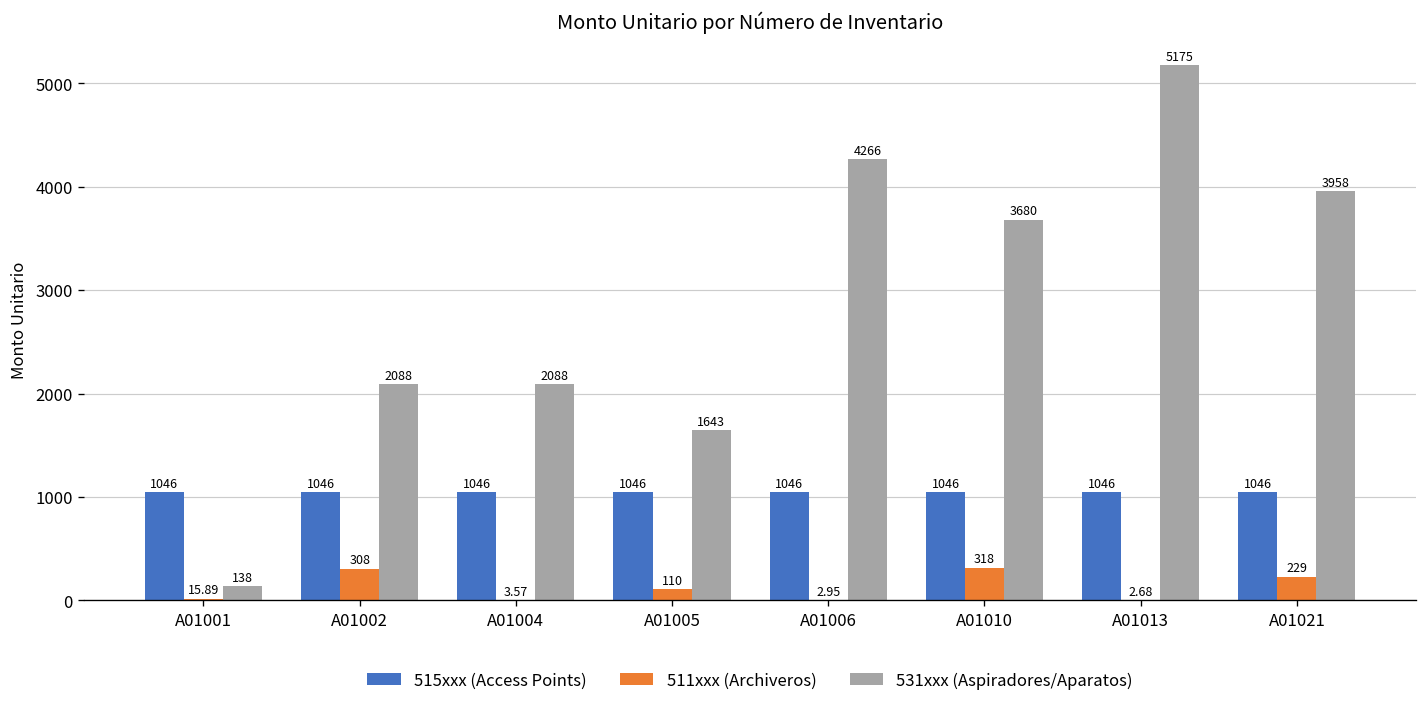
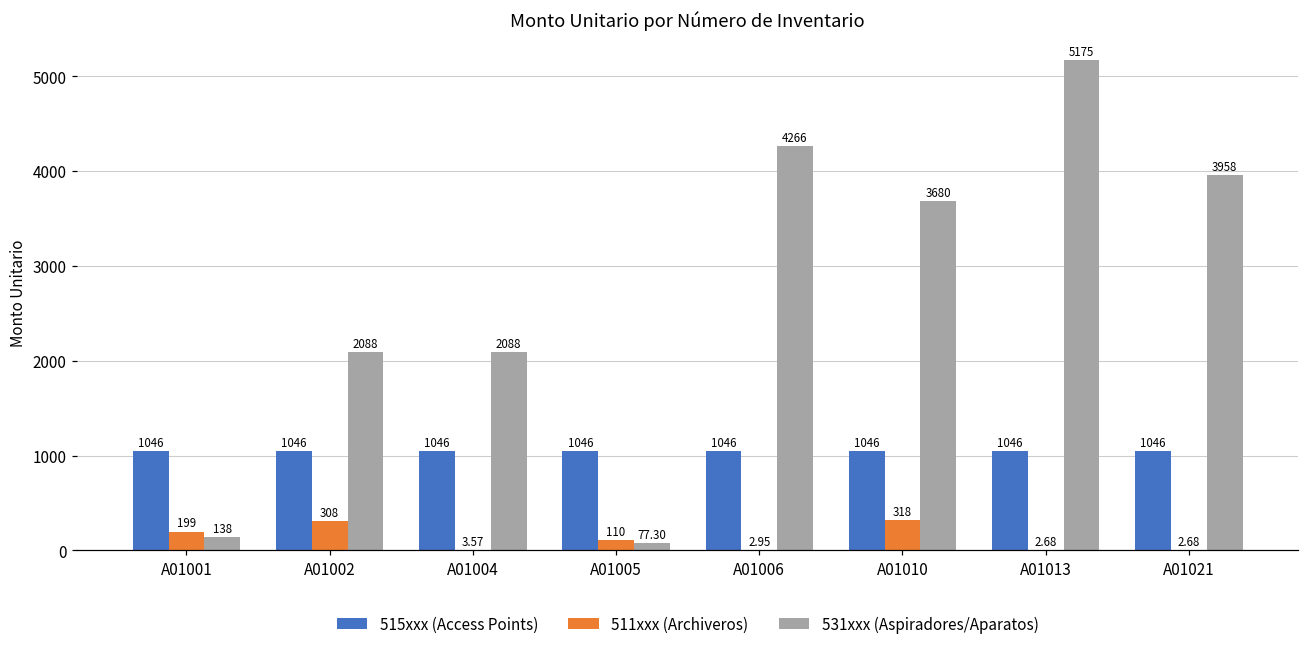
  {
    "515xxx (Access Points)": {
      "A01001": 1046,
      "A01002": 1046,
      "A01004": 1046,
      "A01005": 1046,
      "A01006": 1046,
      "A01010": 1046,
      "A01013": 1046,
      "A01021": 1046
    },
    "511xxx (Archiveros)": {
-     "A01001": 15.89,
+     "A01001": 199,
      "A01002": 308,
      "A01004": 3.57,
      "A01005": 110,
      "A01006": 2.95,
      "A01010": 318,
      "A01013": 2.68,
-     "A01021": 229
+     "A01021": 2.68
    },
    "531xxx (Aspiradores/Aparatos)": {
      "A01001": 138,
      "A01002": 2088,
      "A01004": 2088,
-     "A01005": 1643,
+     "A01005": 77.30,
      "A01006": 4266,
      "A01010": 3680,
      "A01013": 5175,
      "A01021": 3958
    }
  }
